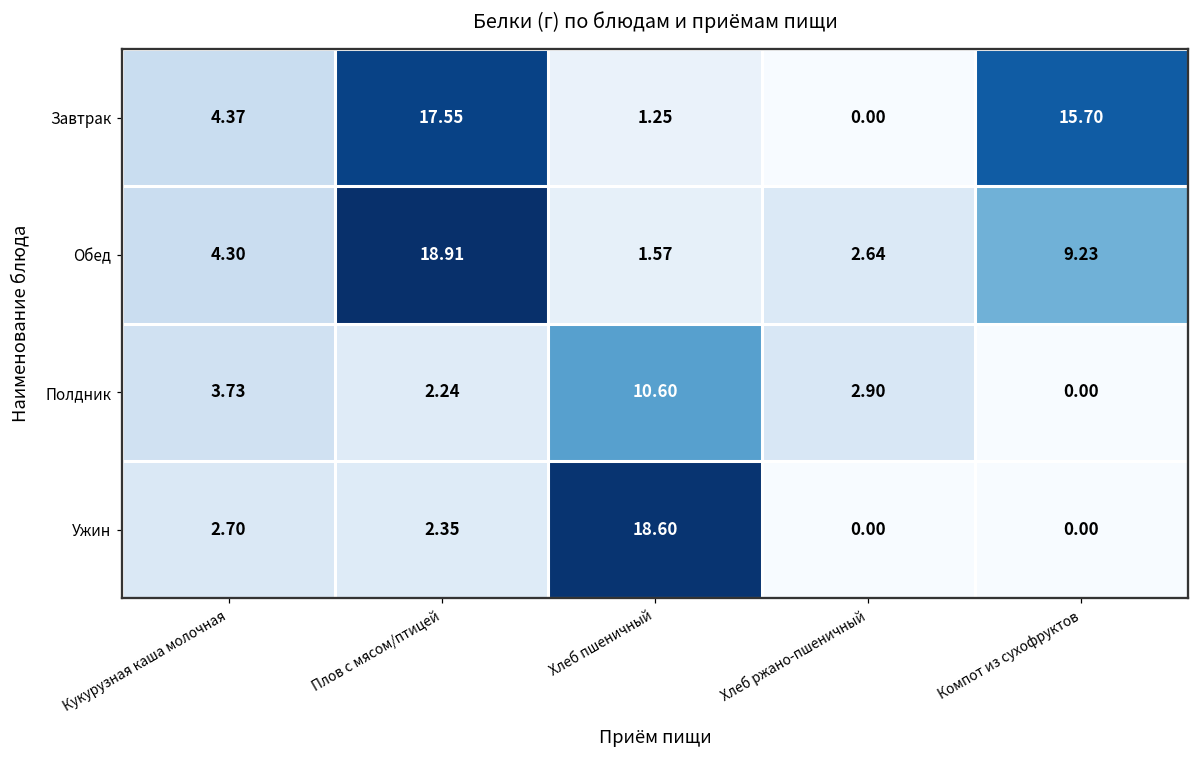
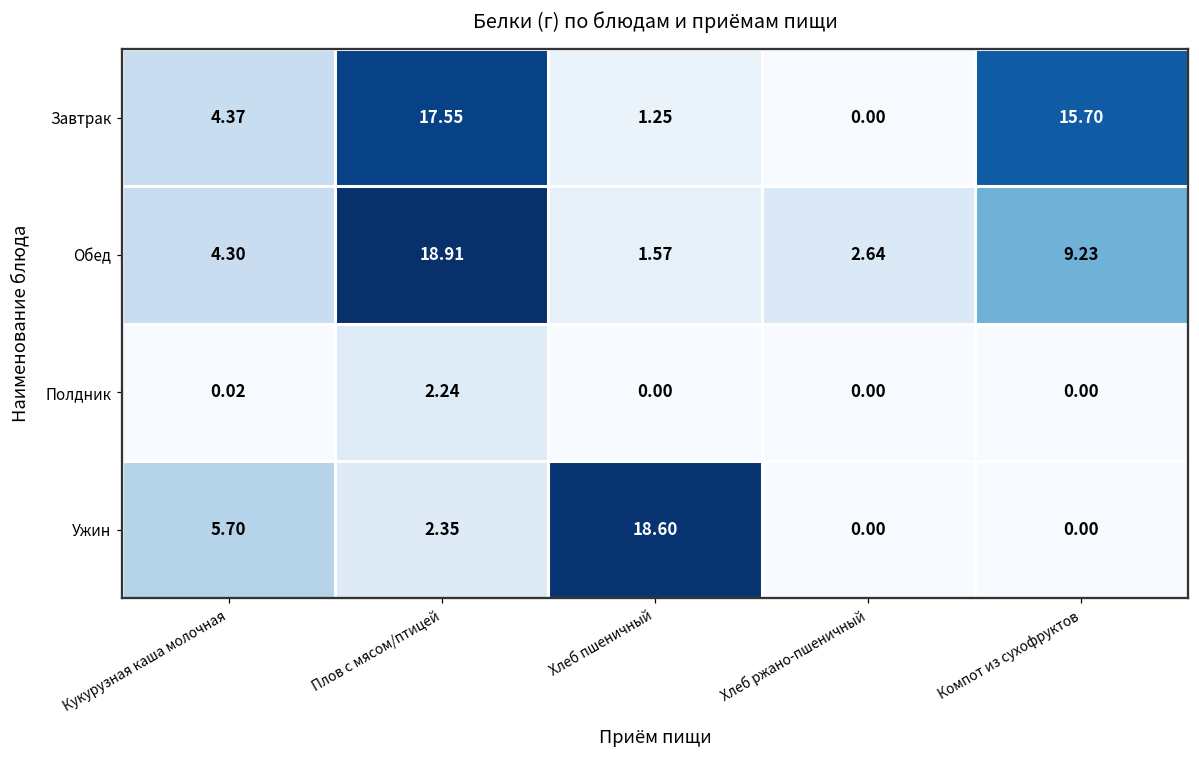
  {
    "Завтрак": {
      "Кукурузная каша молочная": 4.37,
      "Плов с мясом/птицей": 17.55,
      "Хлеб пшеничный": 1.25,
      "Хлеб ржано-пшеничный": 0.00,
      "Компот из сухофруктов": 15.70
    },
    "Обед": {
      "Кукурузная каша молочная": 4.30,
      "Плов с мясом/птицей": 18.91,
      "Хлеб пшеничный": 1.57,
      "Хлеб ржано-пшеничный": 2.64,
      "Компот из сухофруктов": 9.23
    },
    "Полдник": {
-     "Кукурузная каша молочная": 3.73,
+     "Кукурузная каша молочная": 0.02,
      "Плов с мясом/птицей": 2.24,
-     "Хлеб пшеничный": 10.60,
-     "Хлеб ржано-пшеничный": 2.90,
+     "Хлеб пшеничный": 0.00,
+     "Хлеб ржано-пшеничный": 0.00,
      "Компот из сухофруктов": 0.00
    },
    "Ужин": {
-     "Кукурузная каша молочная": 2.70,
+     "Кукурузная каша молочная": 5.70,
      "Плов с мясом/птицей": 2.35,
      "Хлеб пшеничный": 18.60,
      "Хлеб ржано-пшеничный": 0.00,
      "Компот из сухофруктов": 0.00
    }
  }
